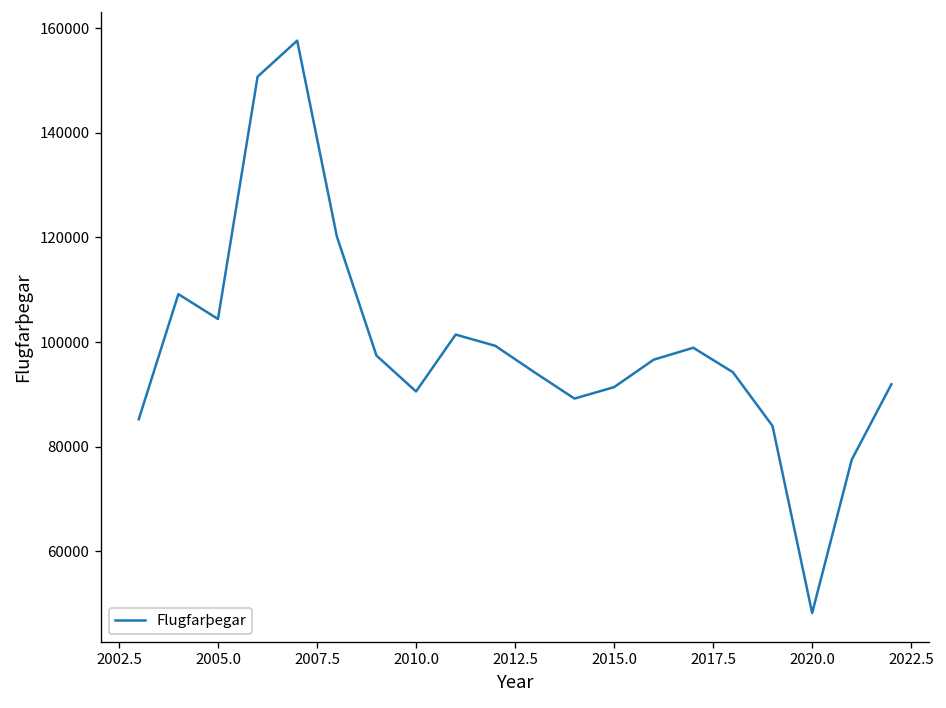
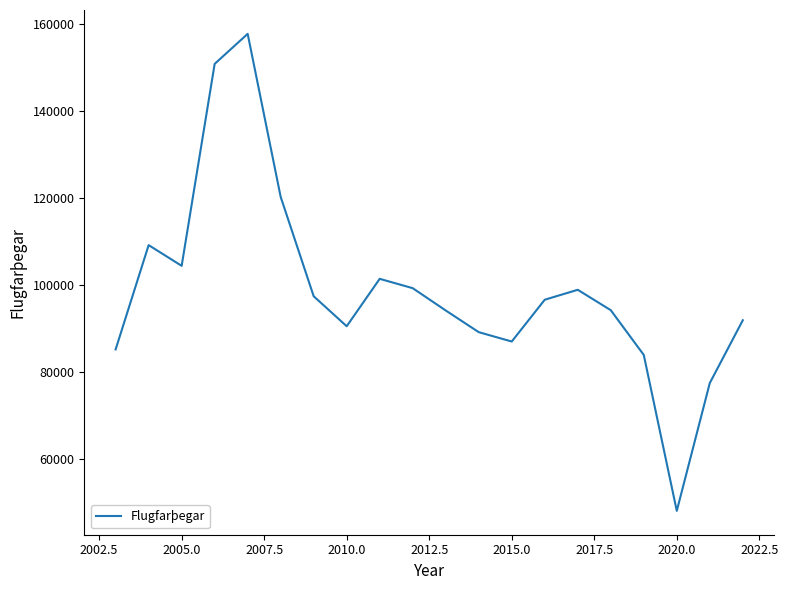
  {
    "2005.0": 104000,
    "2010.0": 91000,
-   "2015.0": 91000,
+   "2015.0": 87000,
    "2020.0": 48000
  }
